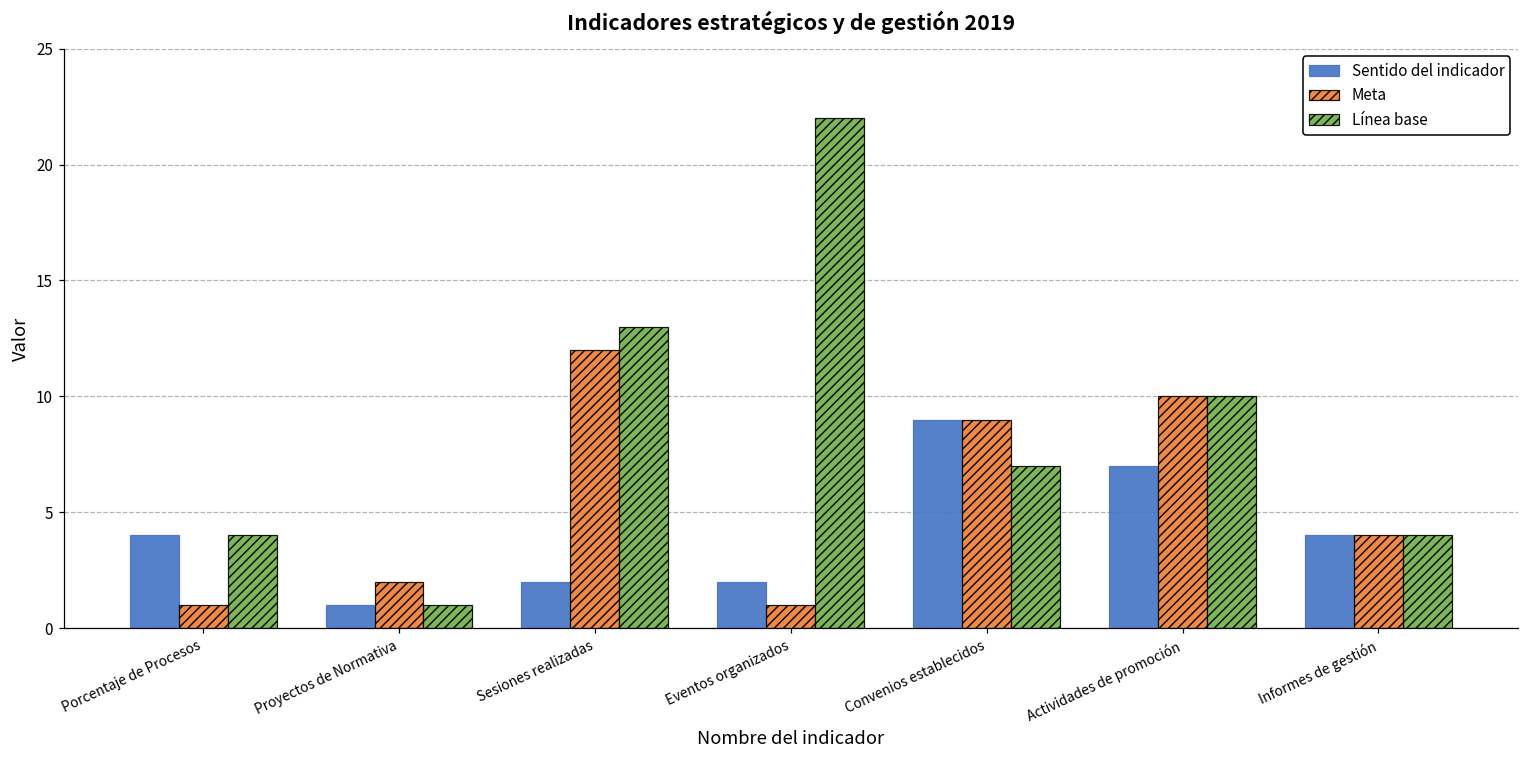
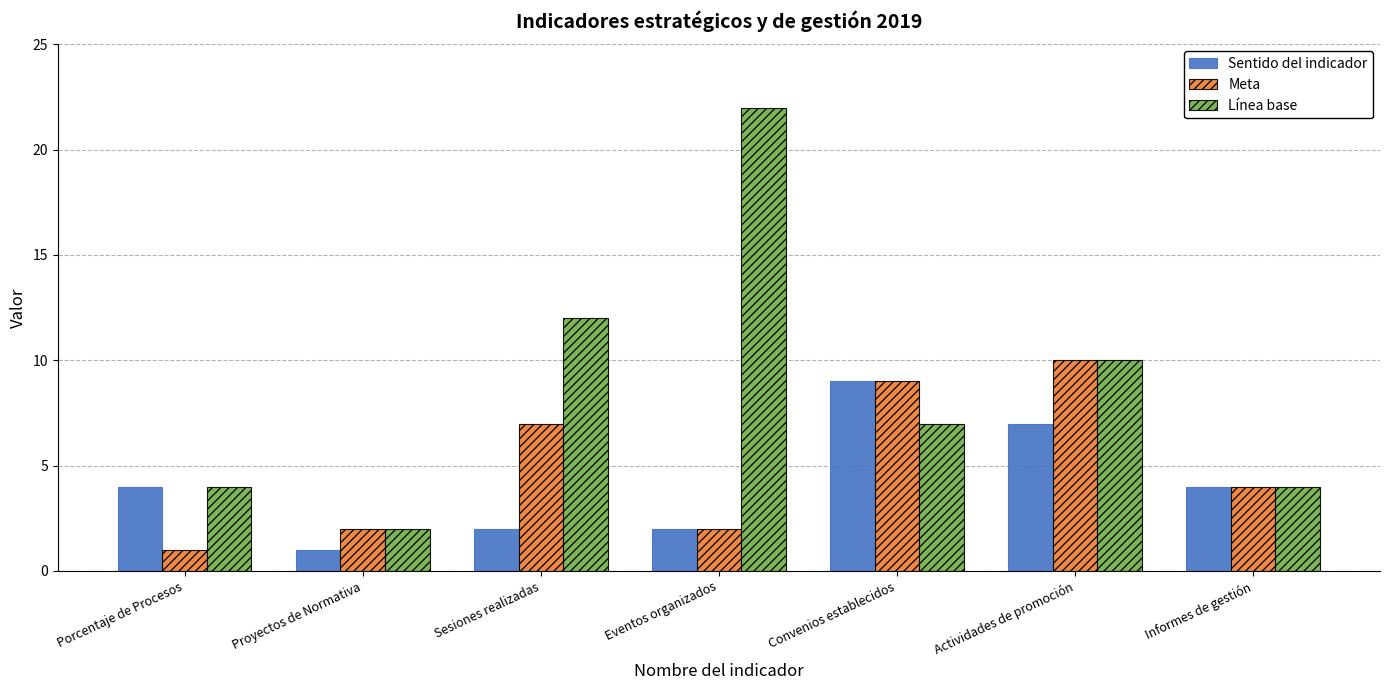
  {
    "Sentido del indicador": {
      "Porcentaje de Procesos": 4,
      "Proyectos de Normativa": 1,
      "Sesiones realizadas": 2,
      "Eventos organizados": 2,
      "Convenios establecidos": 9,
      "Actividades de promoción": 7,
      "Informes de gestión": 4
    },
    "Meta": {
      "Porcentaje de Procesos": 1,
      "Proyectos de Normativa": 2,
-     "Sesiones realizadas": 12,
-     "Eventos organizados": 1,
+     "Sesiones realizadas": 7,
+     "Eventos organizados": 2,
      "Convenios establecidos": 9,
      "Actividades de promoción": 10,
      "Informes de gestión": 4
    },
    "Línea base": {
      "Porcentaje de Procesos": 4,
-     "Proyectos de Normativa": 1,
-     "Sesiones realizadas": 13,
+     "Proyectos de Normativa": 2,
+     "Sesiones realizadas": 12,
      "Eventos organizados": 22,
      "Convenios establecidos": 7,
      "Actividades de promoción": 10,
      "Informes de gestión": 4
    }
  }
